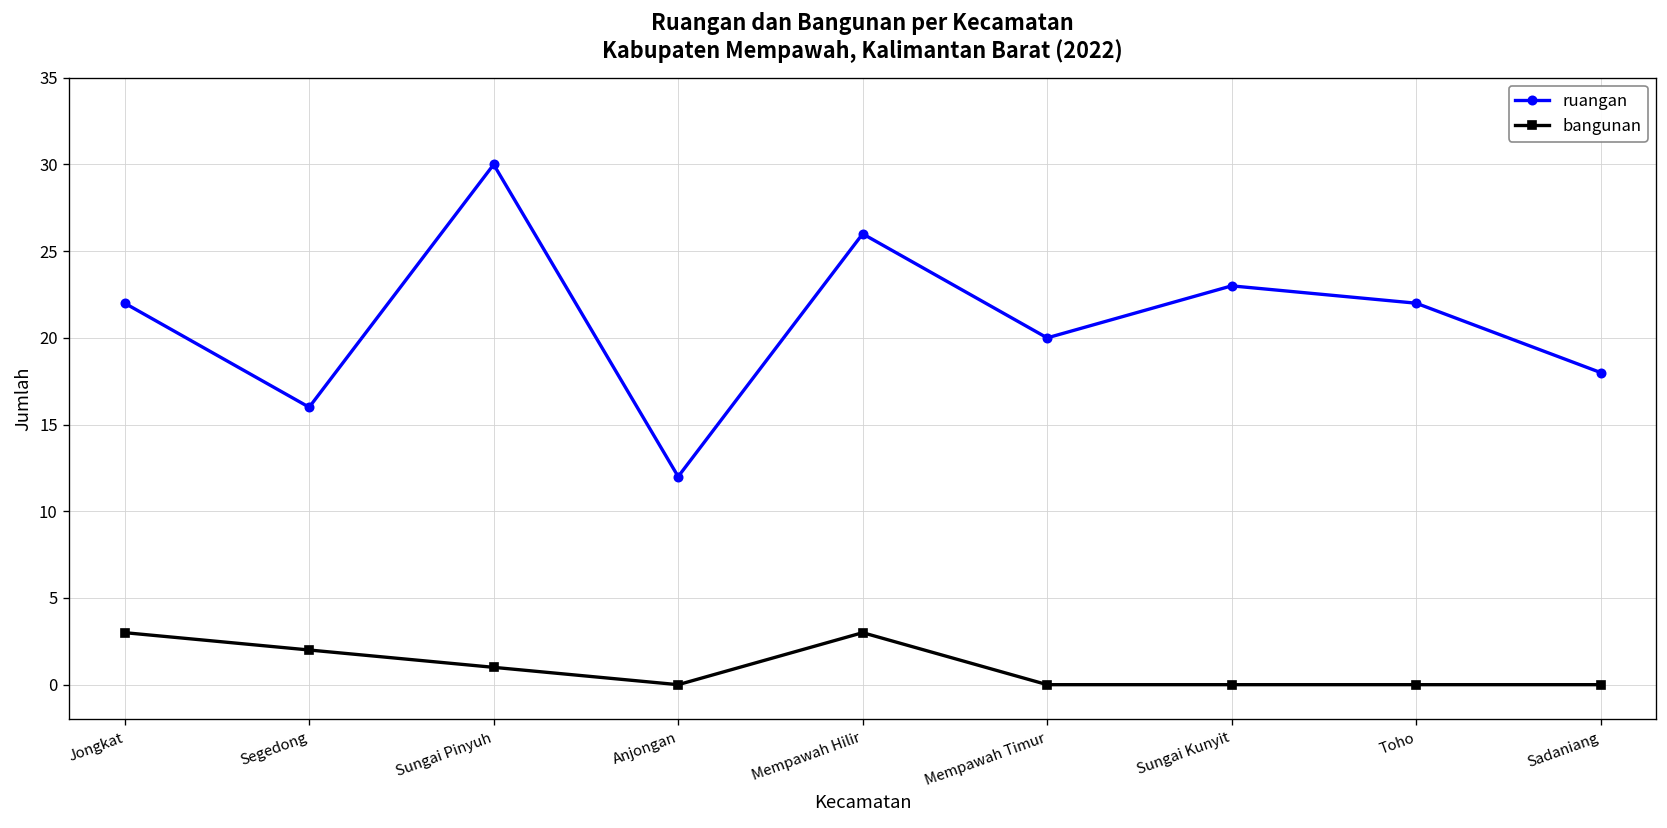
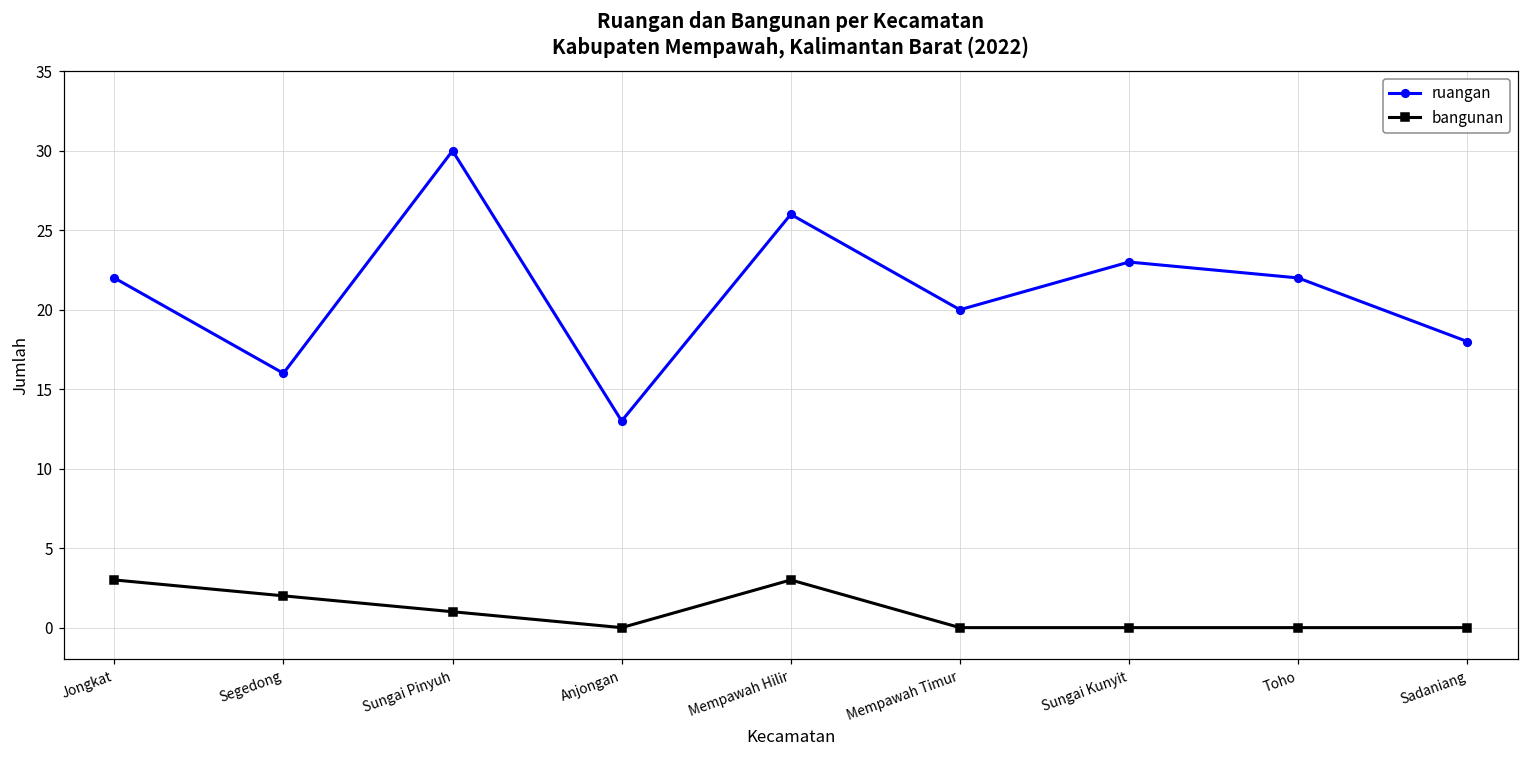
  {
    "ruangan": {
      "Jongkat": 22,
      "Segedong": 16,
      "Sungai Pinyuh": 30,
-     "Anjongan": 12,
+     "Anjongan": 13,
      "Mempawah Hilir": 26,
      "Mempawah Timur": 20,
      "Sungai Kunyit": 23,
      "Toho": 22,
      "Sadaniang": 18
    },
    "bangunan": {
      "Jongkat": 3,
      "Segedong": 2,
      "Sungai Pinyuh": 1,
      "Anjongan": 0,
      "Mempawah Hilir": 3,
      "Mempawah Timur": 0,
      "Sungai Kunyit": 0,
      "Toho": 0,
      "Sadaniang": 0
    }
  }
